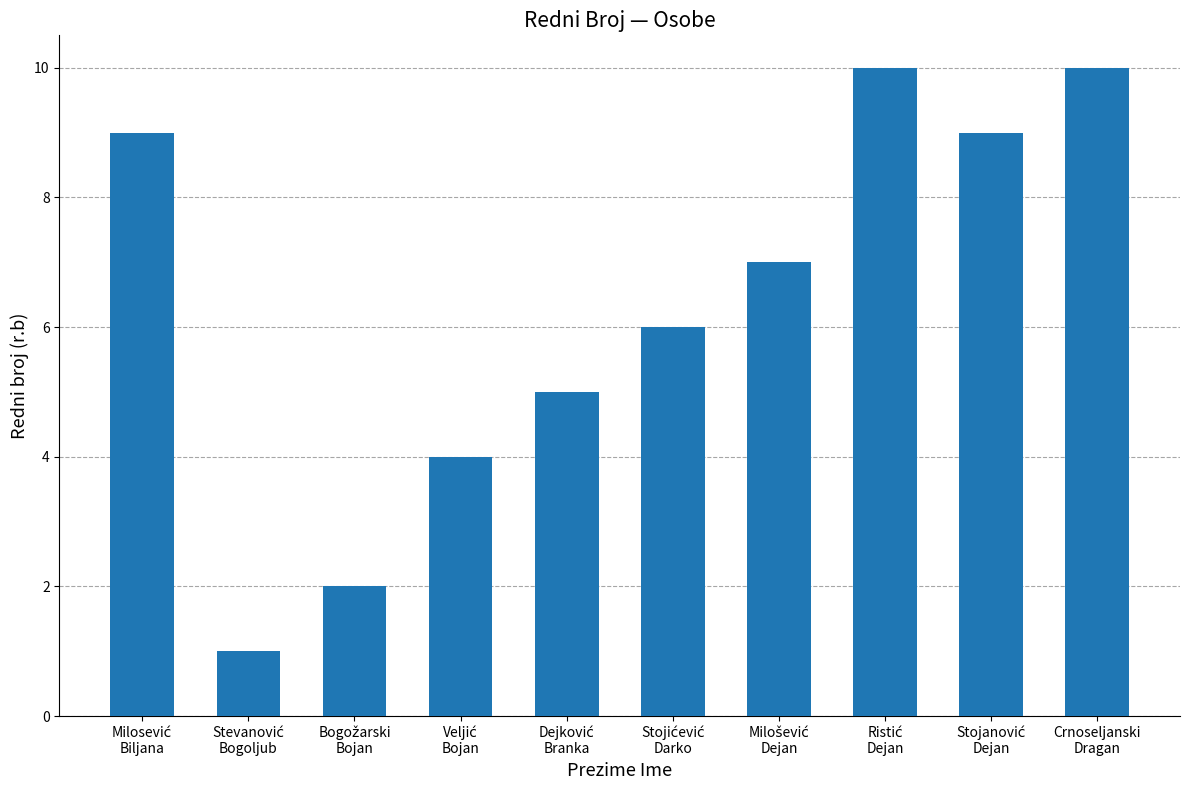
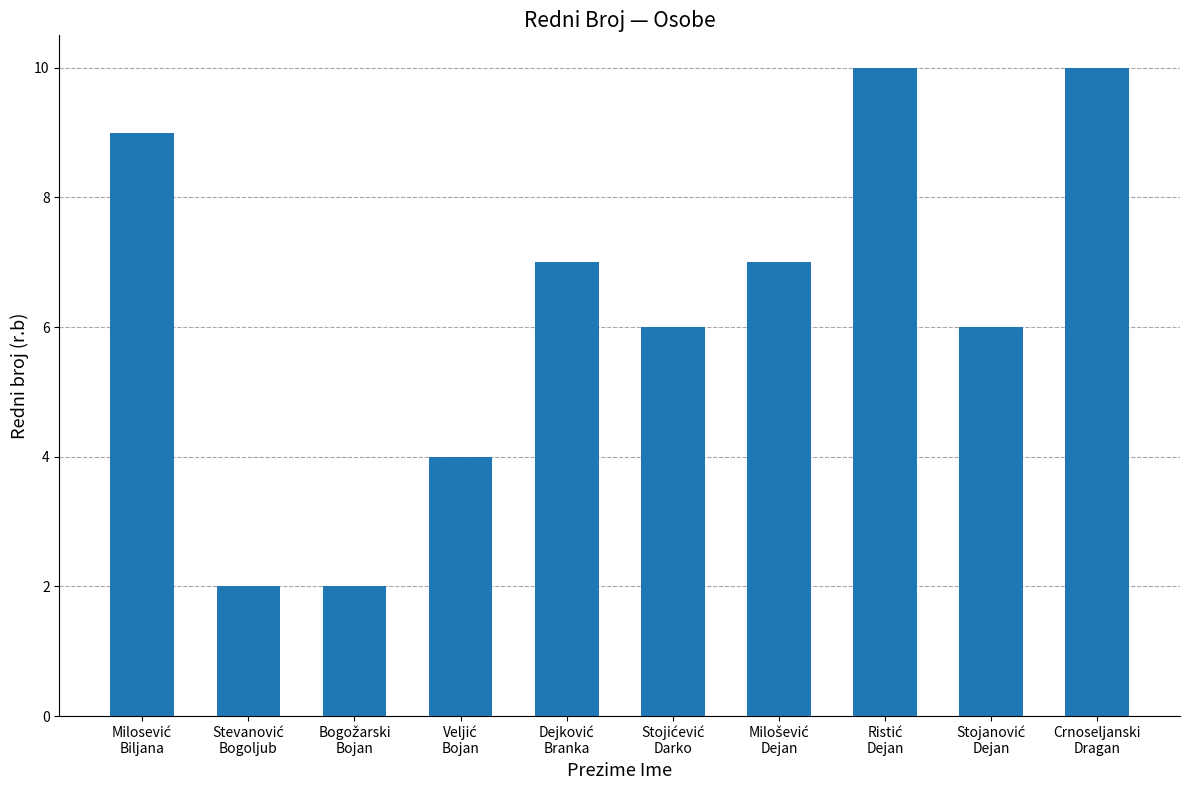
  {
    "Milosević Biljana": 9,
-   "Stevanović Bogoljub": 1,
+   "Stevanović Bogoljub": 2,
    "Bogožarski Bojan": 2,
    "Veljić Bojan": 4,
-   "Dejković Branka": 5,
+   "Dejković Branka": 7,
    "Stojićević Darko": 6,
    "Milošević Dejan": 7,
    "Ristić Dejan": 10,
-   "Stojanović Dejan": 9,
+   "Stojanović Dejan": 6,
    "Crnoseljanski Dragan": 10
  }
